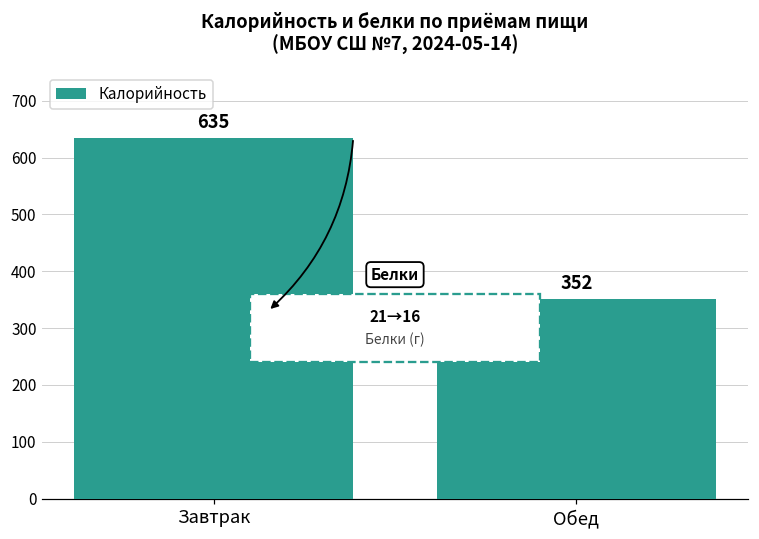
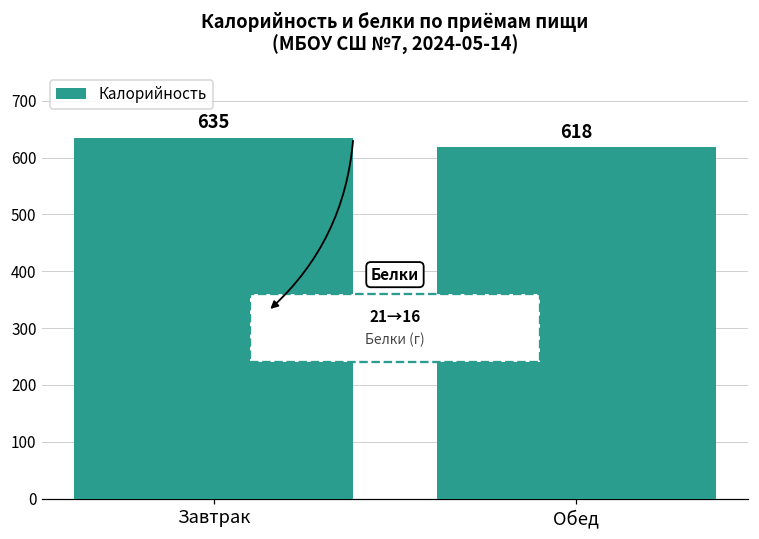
  {
    "Завтрак": 635,
-   "Обед": 352
+   "Обед": 618
  }
